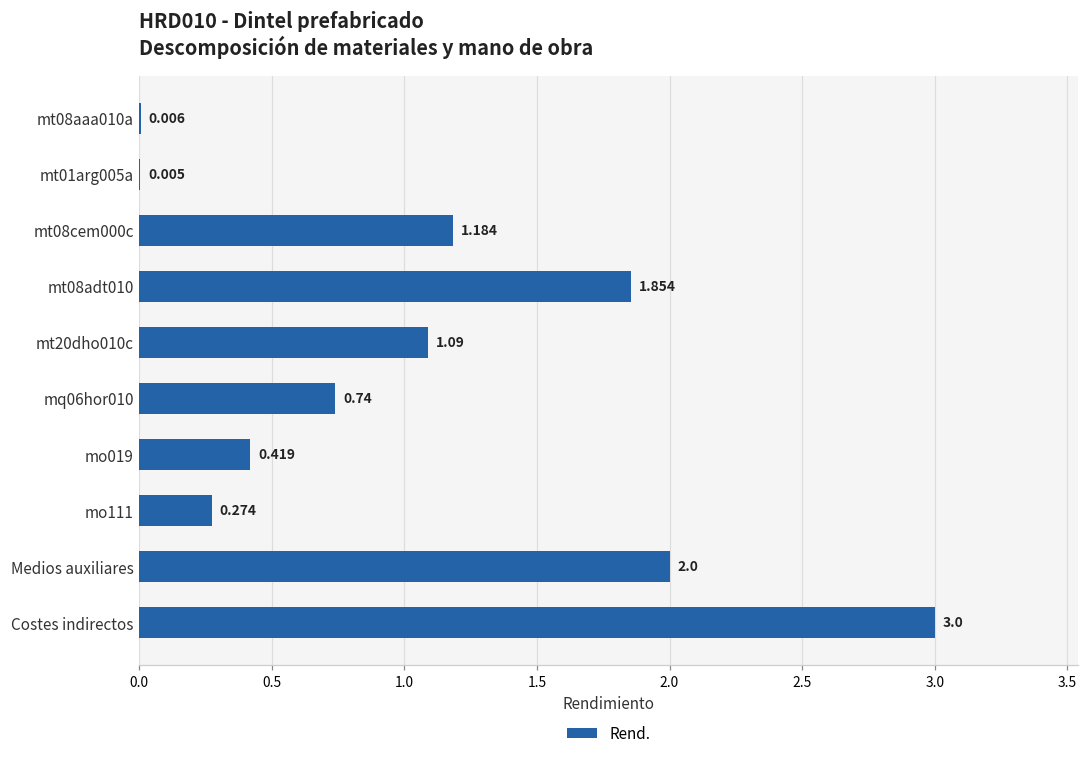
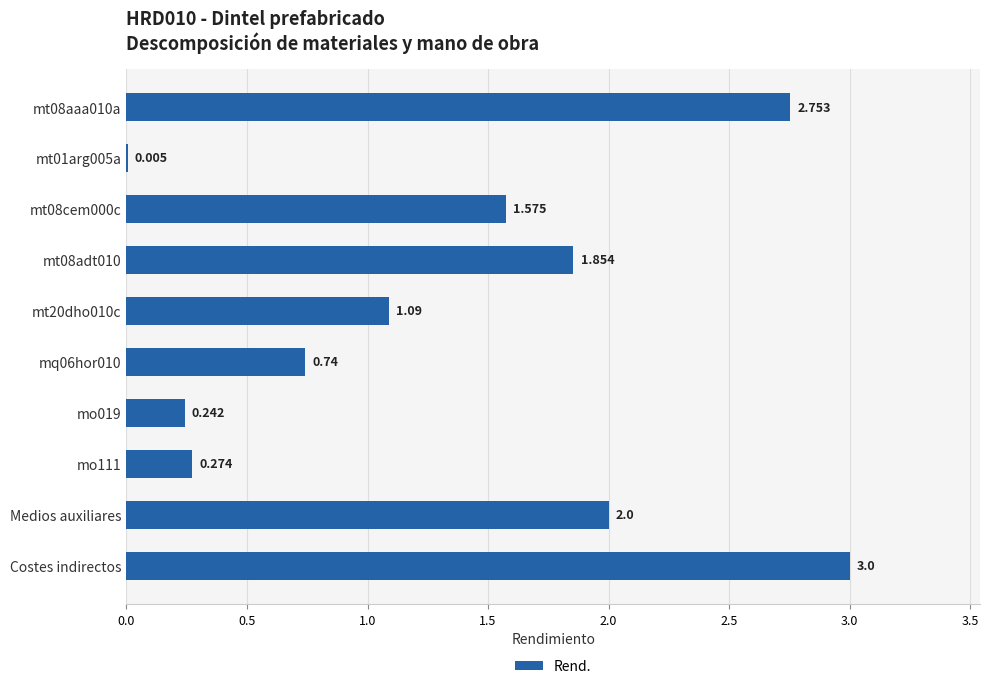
  {
-   "mt08aaa010a": 0.006,
+   "mt08aaa010a": 2.753,
    "mt01arg005a": 0.005,
-   "mt08cem000c": 1.184,
+   "mt08cem000c": 1.575,
    "mt08adt010": 1.854,
    "mt20dho010c": 1.09,
    "mq06hor010": 0.74,
-   "mo019": 0.419,
+   "mo019": 0.242,
    "mo111": 0.274,
    "Medios auxiliares": 2.0,
    "Costes indirectos": 3.0
  }
